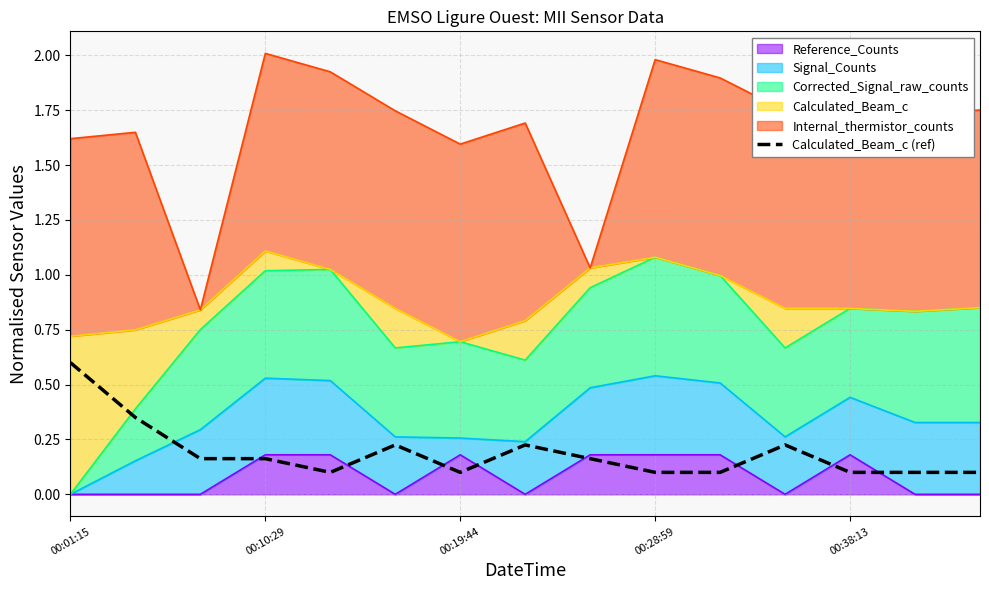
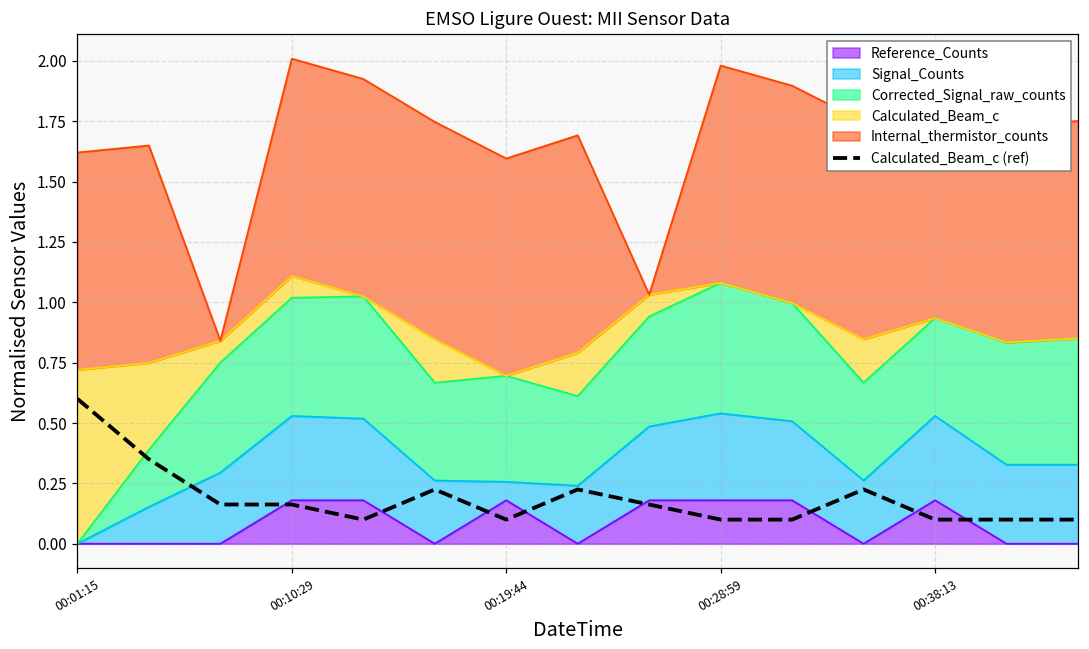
  {
    "Reference_Counts": {
      "00:10:29": 0.18,
      "00:19:44": 0.18,
      "00:28:59": 0.18,
      "00:38:13": 0.18
    },
    "Signal_Counts": {
      "00:10:29": 0.35,
      "00:19:44": 0.08,
      "00:28:59": 0.36,
-     "00:38:13": 0.26
+     "00:38:13": 0.35
    },
    "Corrected_Signal_raw_counts": {
      "00:10:29": 0.49
    },
    "Calculated_Beam_c": {
      "00:01:15": 0.72,
      "00:10:29": 0.09
    },
    "Internal_thermistor_counts": {
      "00:01:15": 0.90,
      "00:10:29": 0.90,
      "00:19:44": 0.90,
      "00:28:59": 0.90
    },
    "Calculated_Beam_c (ref)": {
      "00:01:15": 0.60,
      "00:10:29": 0.16,
      "00:19:44": 0.10,
      "00:28:59": 0.10,
      "00:38:13": 0.10
    }
  }
